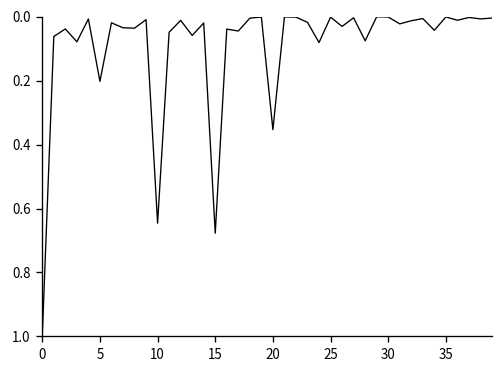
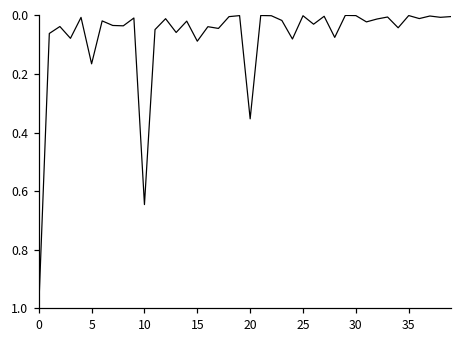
  {
    "0": 1.00,
-   "5": 0.20,
+   "5": 0.17,
    "10": 0.65,
-   "15": 0.68,
+   "15": 0.09,
    "20": 0.35,
    "25": 0.00,
    "30": 0.00,
    "35": 0.00
  }
